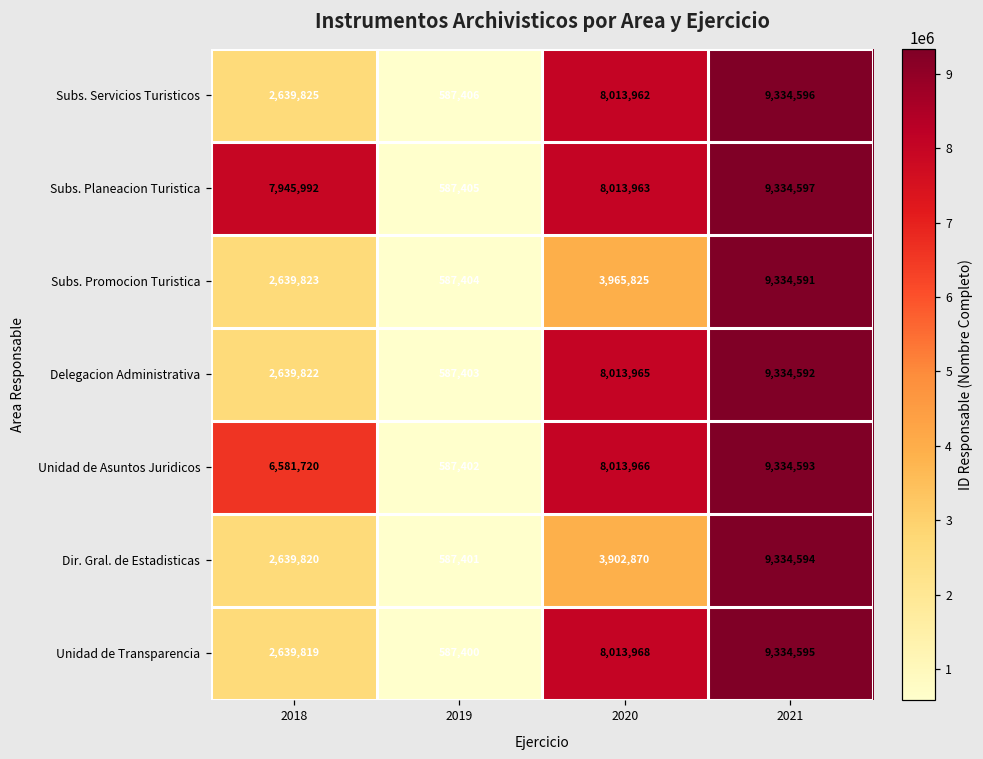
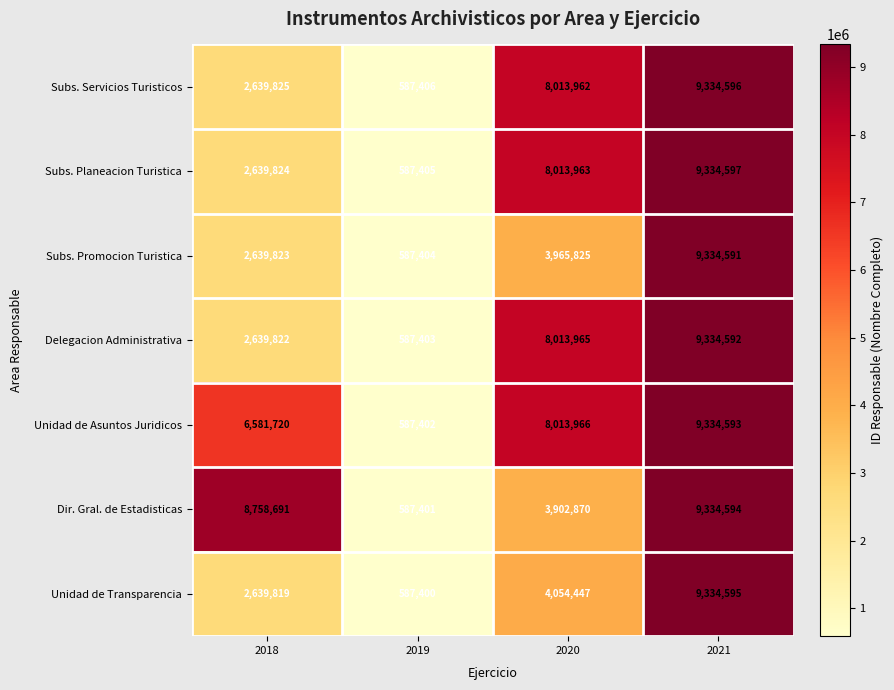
  {
    "Subs. Servicios Turisticos": {
      "2018": "2,639,825",
      "2019": "587,406",
      "2020": "8,013,962",
      "2021": "9,334,596"
    },
    "Subs. Planeacion Turistica": {
-     "2018": "7,945,992",
+     "2018": "2,639,824",
      "2019": "587,405",
      "2020": "8,013,963",
      "2021": "9,334,597"
    },
    "Subs. Promocion Turistica": {
      "2018": "2,639,823",
      "2019": "587,404",
      "2020": "3,965,825",
      "2021": "9,334,591"
    },
    "Delegacion Administrativa": {
      "2018": "2,639,822",
      "2019": "587,403",
      "2020": "8,013,965",
      "2021": "9,334,592"
    },
    "Unidad de Asuntos Juridicos": {
      "2018": "6,581,720",
      "2019": "587,402",
      "2020": "8,013,966",
      "2021": "9,334,593"
    },
    "Dir. Gral. de Estadisticas": {
-     "2018": "2,639,820",
+     "2018": "8,758,691",
      "2019": "587,401",
      "2020": "3,902,870",
      "2021": "9,334,594"
    },
    "Unidad de Transparencia": {
      "2018": "2,639,819",
      "2019": "587,400",
-     "2020": "8,013,968",
+     "2020": "4,054,447",
      "2021": "9,334,595"
    }
  }
